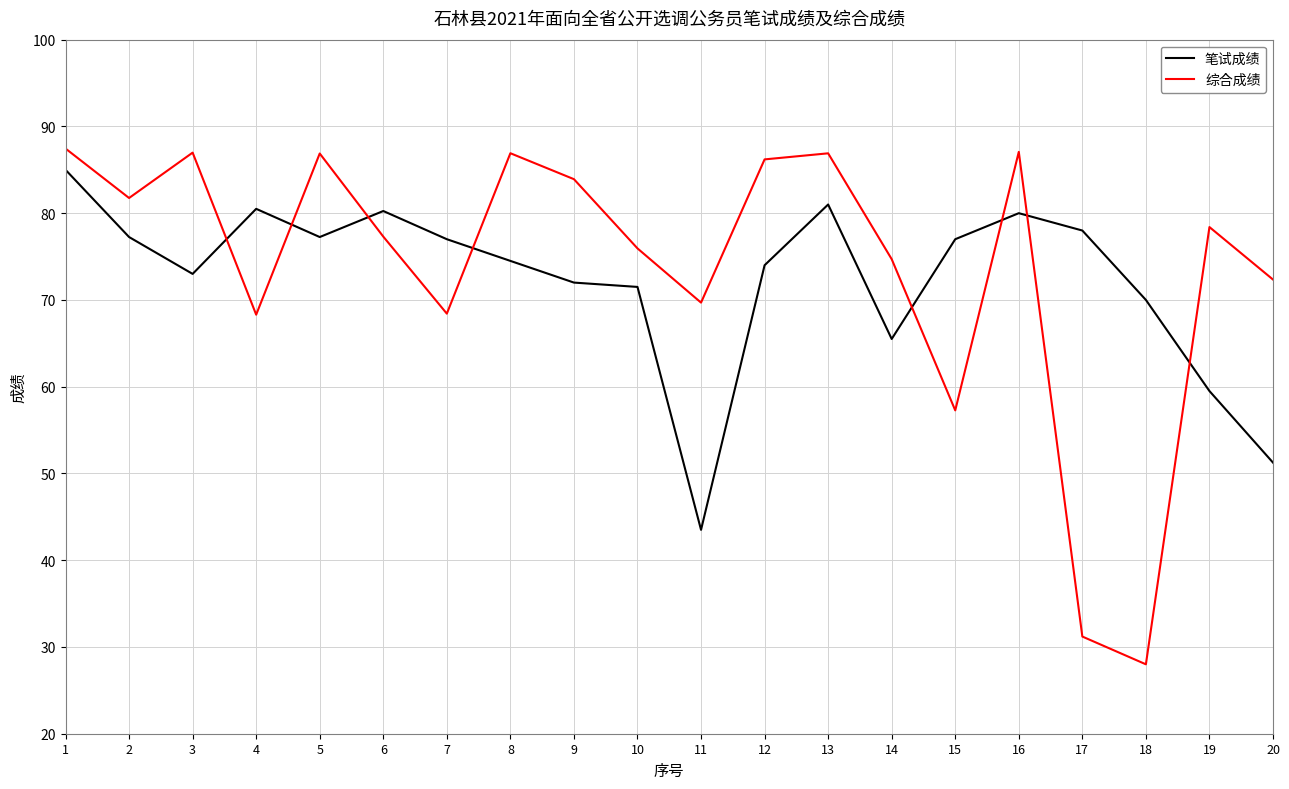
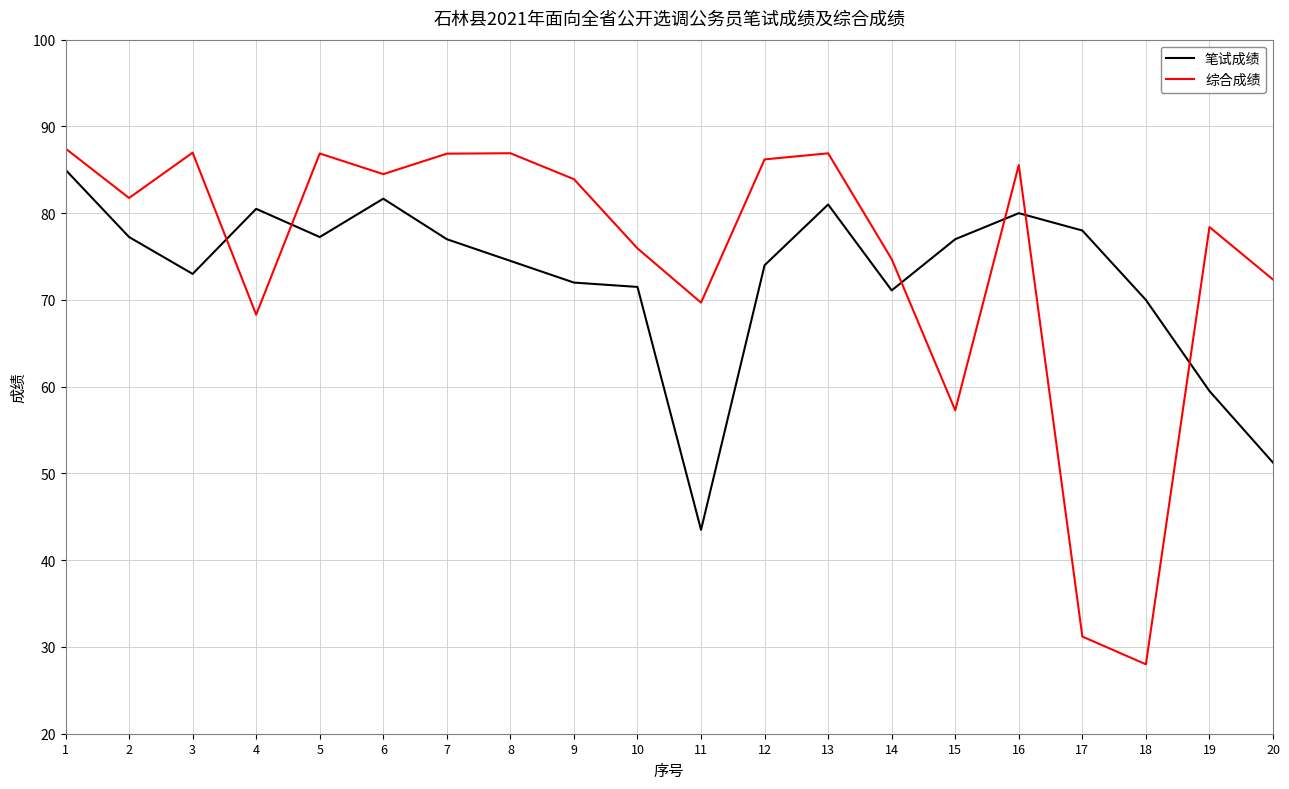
  {
    "笔试成绩": {
      "1": 85,
      "2": 77,
      "3": 73,
      "4": 81,
      "5": 77,
-     "6": 80,
+     "6": 82,
      "7": 77,
      "8": 75,
      "9": 72,
      "10": 72,
      "11": 44,
      "12": 74,
      "13": 81,
-     "14": 66,
+     "14": 71,
      "15": 77,
      "16": 80,
      "17": 78,
      "18": 70,
      "19": 60,
      "20": 51
    },
    "综合成绩": {
      "1": 87,
      "2": 82,
      "3": 87,
      "4": 68,
      "5": 87,
-     "6": 77,
-     "7": 68,
+     "6": 85,
+     "7": 87,
      "8": 87,
      "9": 84,
      "10": 76,
      "11": 70,
      "12": 86,
      "13": 87,
      "14": 75,
      "15": 57,
-     "16": 87,
+     "16": 86,
      "17": 31,
      "18": 28,
      "19": 78,
      "20": 72
    }
  }
